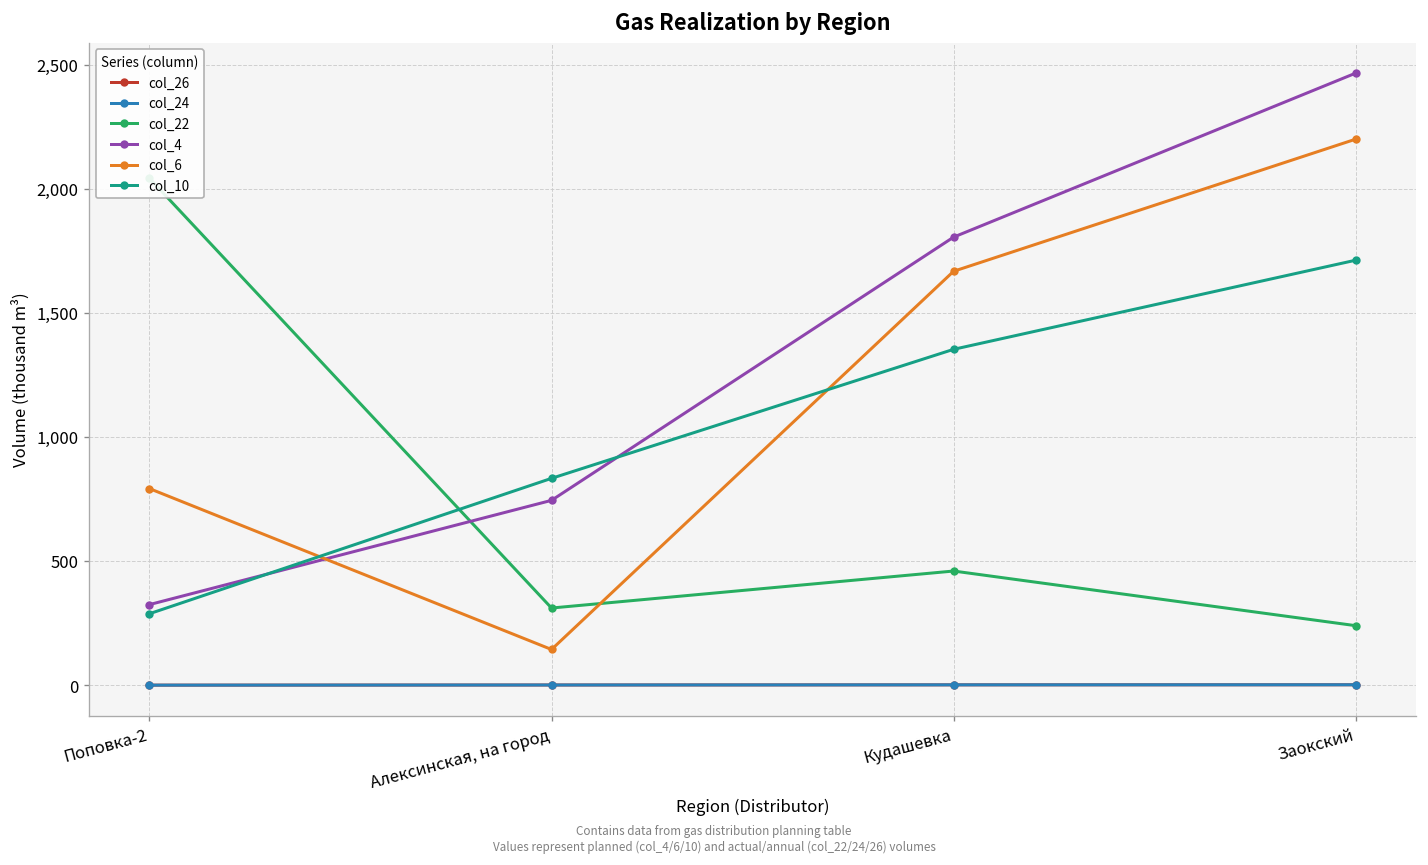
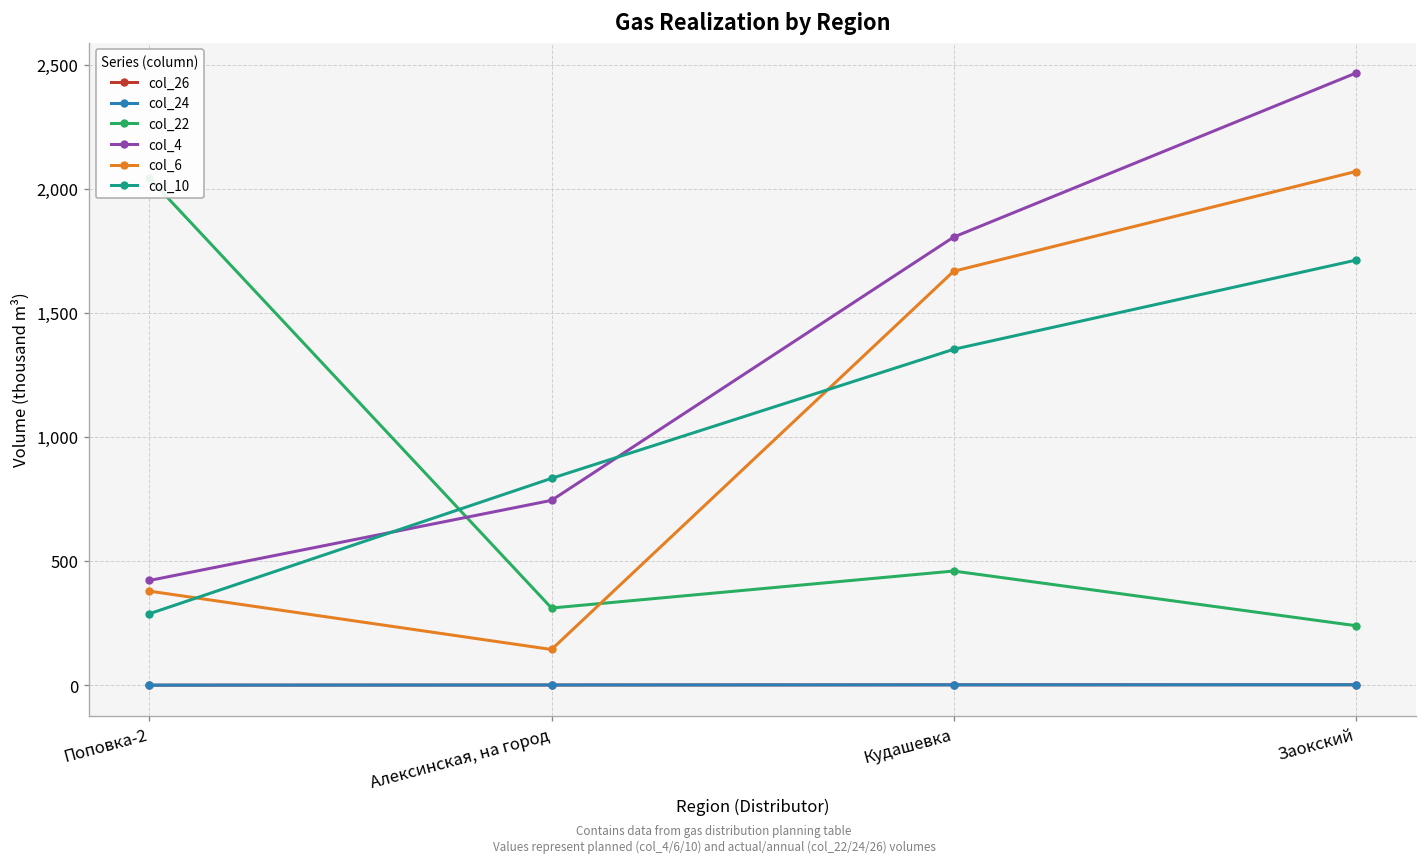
  {
    "col_24": {
      "Поповка-2": "0",
      "Алексинская, на город": "0",
      "Кудашевка": "0",
      "Заокский": "0"
    },
    "col_4": {
-     "Поповка-2": "320",
+     "Поповка-2": "420",
      "Алексинская, на город": "740",
      "Кудашевка": "1,810",
      "Заокский": "2,470"
    },
    "col_6": {
-     "Поповка-2": "790",
+     "Поповка-2": "380",
      "Алексинская, на город": "140",
      "Кудашевка": "1,670",
-     "Заокский": "2,200"
+     "Заокский": "2,070"
    }
  }
